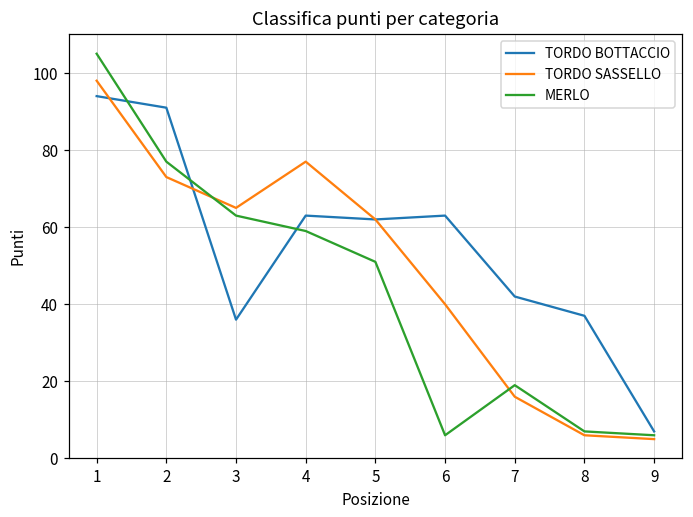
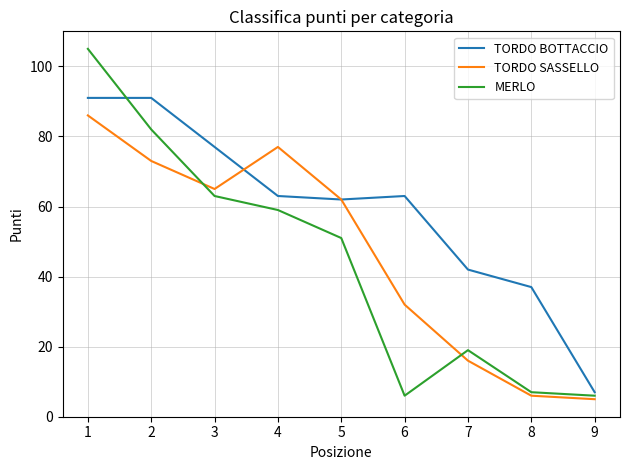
  {
    "TORDO BOTTACCIO": {
-     "1": 94,
+     "1": 91,
      "2": 91,
-     "3": 36,
+     "3": 77,
      "4": 63,
      "6": 63,
      "7": 42,
      "8": 37,
      "9": 7
    },
    "TORDO SASSELLO": {
-     "1": 98,
+     "1": 86,
      "2": 73,
      "3": 65,
      "4": 77,
-     "6": 40,
+     "6": 32,
      "7": 16,
      "8": 6,
      "9": 5
    },
    "MERLO": {
      "1": 105,
-     "2": 77,
+     "2": 82,
      "3": 63,
      "4": 59,
      "5": 51,
      "6": 6,
      "7": 19,
      "8": 7,
      "9": 6
    }
  }
